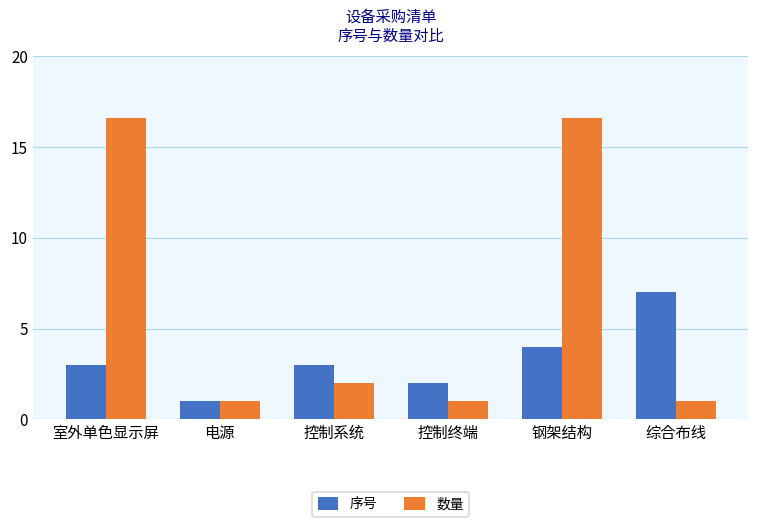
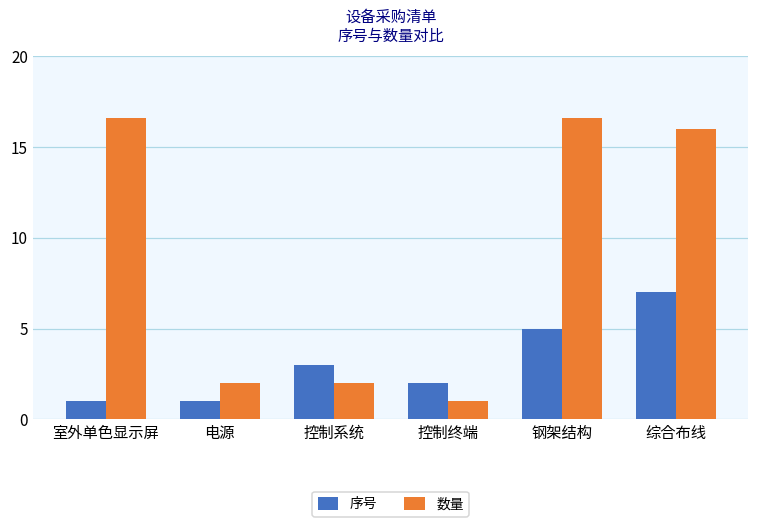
  {
    "序号": {
-     "室外单色显示屏": 3,
+     "室外单色显示屏": 1,
      "电源": 1,
      "控制系统": 3,
      "控制终端": 2,
-     "钢架结构": 4,
+     "钢架结构": 5,
      "综合布线": 7
    },
    "数量": {
      "室外单色显示屏": 16.6,
-     "电源": 1,
+     "电源": 2,
      "控制系统": 2,
      "控制终端": 1,
      "钢架结构": 16.6,
-     "综合布线": 1
+     "综合布线": 16
    }
  }
